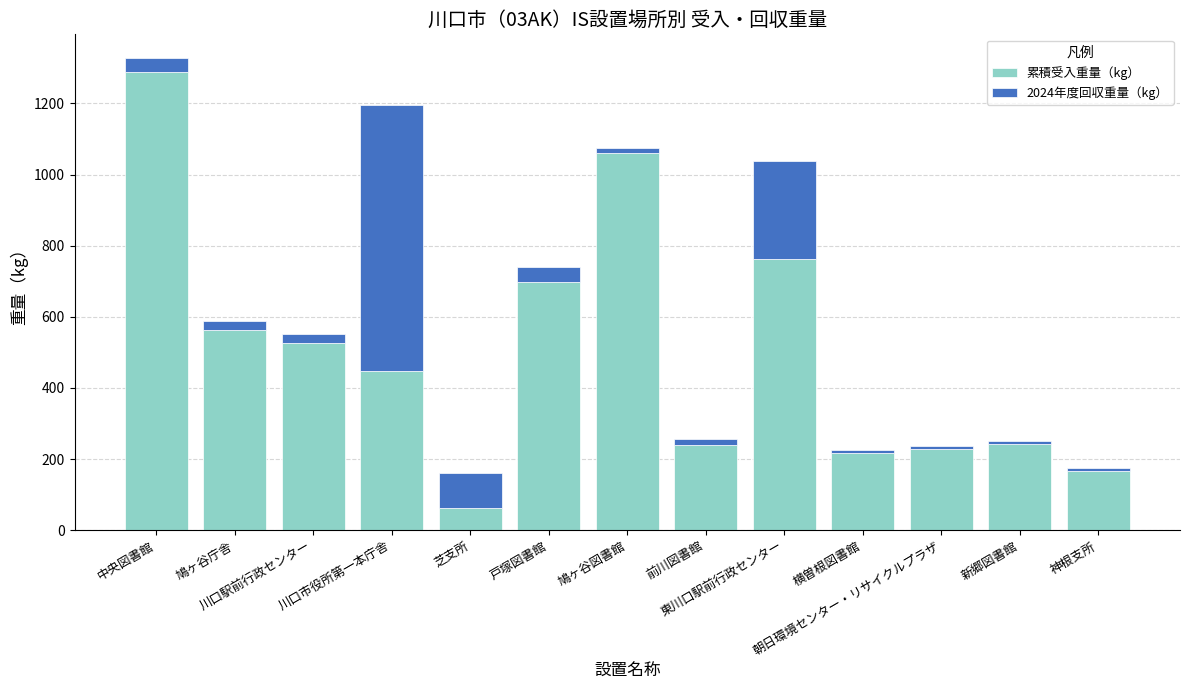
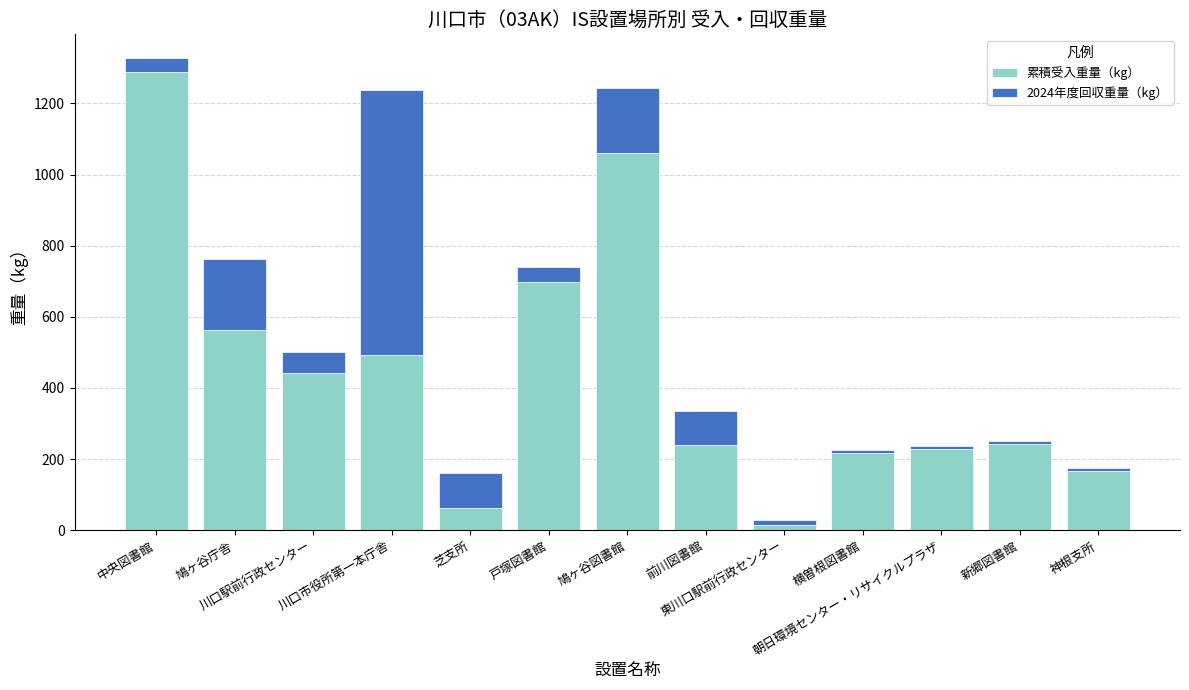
  {
    "累積受入重量（kg）": {
      "中央図書館": 1290,
      "鳩ヶ谷庁舎": 560,
-     "川口駅前行政センター": 530,
-     "川口市役所第一本庁舎": 450,
+     "川口駅前行政センター": 440,
+     "川口市役所第一本庁舎": 490,
      "芝支所": 60,
      "戸塚図書館": 700,
      "鳩ヶ谷図書館": 1060,
      "前川図書館": 240,
-     "東川口駅前行政センター": 760,
+     "東川口駅前行政センター": 10,
      "横曽根図書館": 220,
      "朝日環境センター・リサイクルプラザ": 230,
      "新郷図書館": 240,
      "神根支所": 170
    },
    "2024年度回収重量（kg）": {
      "中央図書館": 40,
-     "鳩ヶ谷庁舎": 30,
-     "川口駅前行政センター": 30,
+     "鳩ヶ谷庁舎": 200,
+     "川口駅前行政センター": 60,
      "川口市役所第一本庁舎": 750,
      "芝支所": 100,
      "戸塚図書館": 40,
-     "鳩ヶ谷図書館": 20,
-     "前川図書館": 20,
-     "東川口駅前行政センター": 270,
+     "鳩ヶ谷図書館": 180,
+     "前川図書館": 100,
+     "東川口駅前行政センター": 10,
      "横曽根図書館": 10,
      "朝日環境センター・リサイクルプラザ": 10,
      "新郷図書館": 10,
      "神根支所": 10
    }
  }
